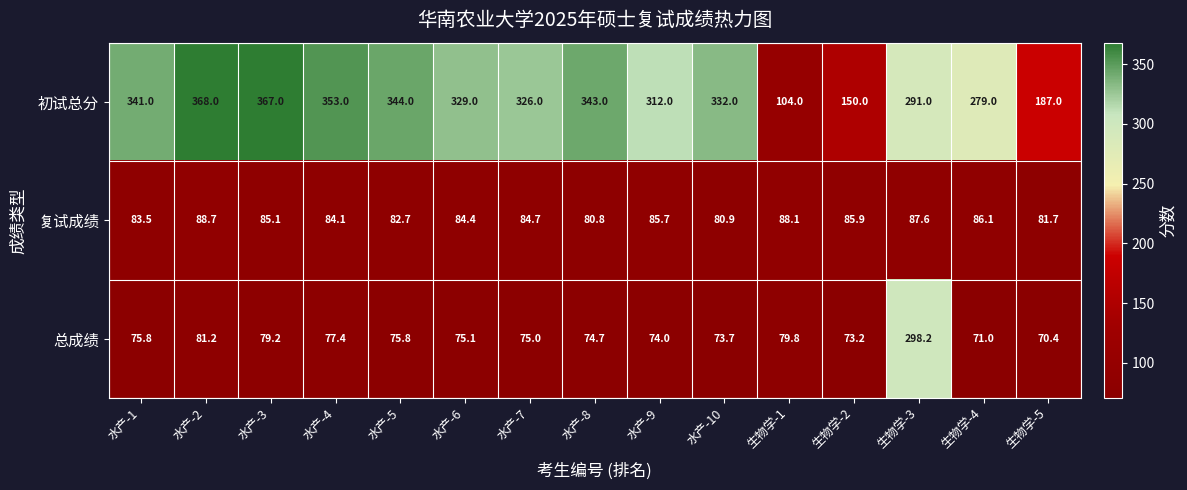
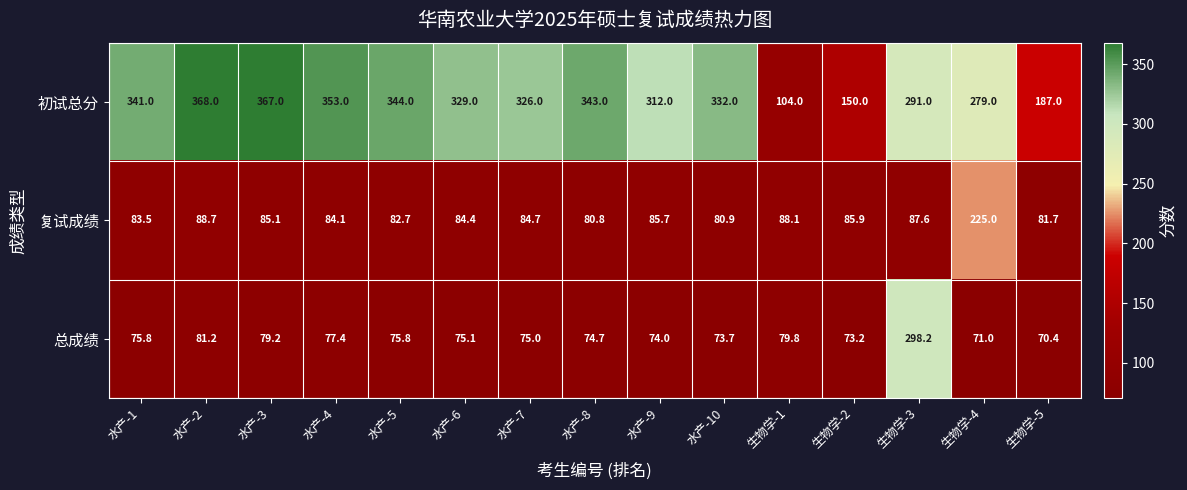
  {
    "初试总分": {
      "水产-1": 341.0,
      "水产-2": 368.0,
      "水产-3": 367.0,
      "水产-4": 353.0,
      "水产-5": 344.0,
      "水产-6": 329.0,
      "水产-7": 326.0,
      "水产-8": 343.0,
      "水产-9": 312.0,
      "水产-10": 332.0,
      "生物学-1": 104.0,
      "生物学-2": 150.0,
      "生物学-3": 291.0,
      "生物学-4": 279.0,
      "生物学-5": 187.0
    },
    "复试成绩": {
      "水产-1": 83.5,
      "水产-2": 88.7,
      "水产-3": 85.1,
      "水产-4": 84.1,
      "水产-5": 82.7,
      "水产-6": 84.4,
      "水产-7": 84.7,
      "水产-8": 80.8,
      "水产-9": 85.7,
      "水产-10": 80.9,
      "生物学-1": 88.1,
      "生物学-2": 85.9,
      "生物学-3": 87.6,
-     "生物学-4": 86.1,
+     "生物学-4": 225.0,
      "生物学-5": 81.7
    },
    "总成绩": {
      "水产-1": 75.8,
      "水产-2": 81.2,
      "水产-3": 79.2,
      "水产-4": 77.4,
      "水产-5": 75.8,
      "水产-6": 75.1,
      "水产-7": 75.0,
      "水产-8": 74.7,
      "水产-9": 74.0,
      "水产-10": 73.7,
      "生物学-1": 79.8,
      "生物学-2": 73.2,
      "生物学-3": 298.2,
      "生物学-4": 71.0,
      "生物学-5": 70.4
    }
  }
